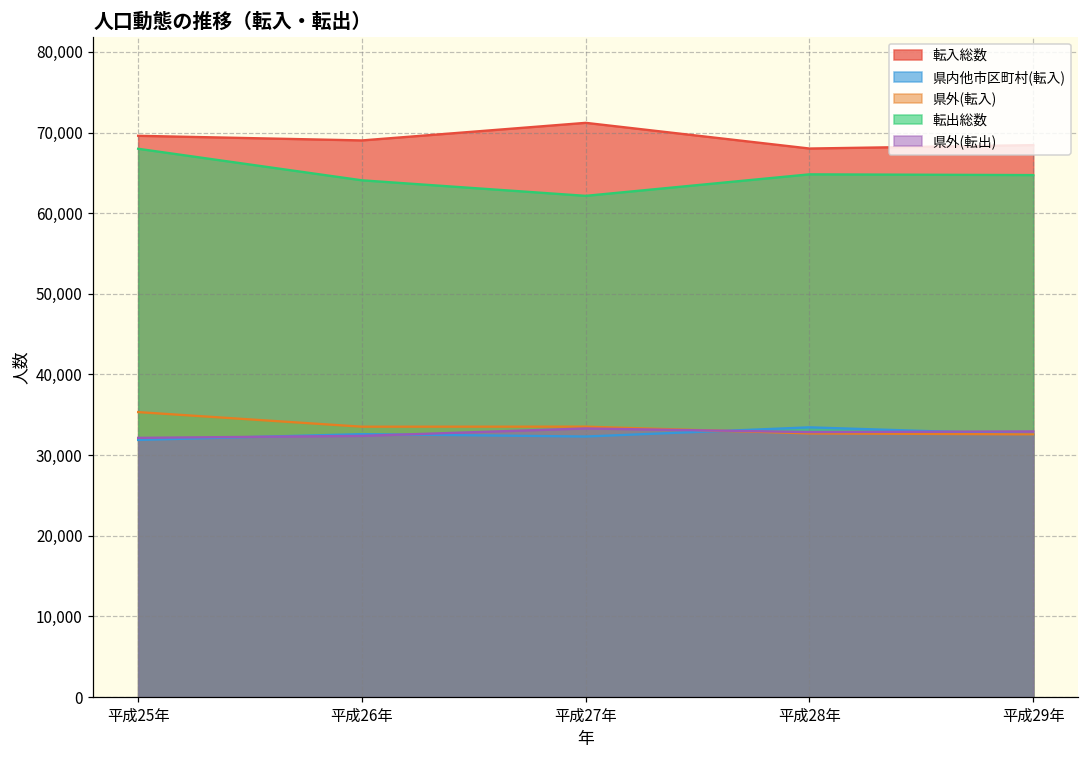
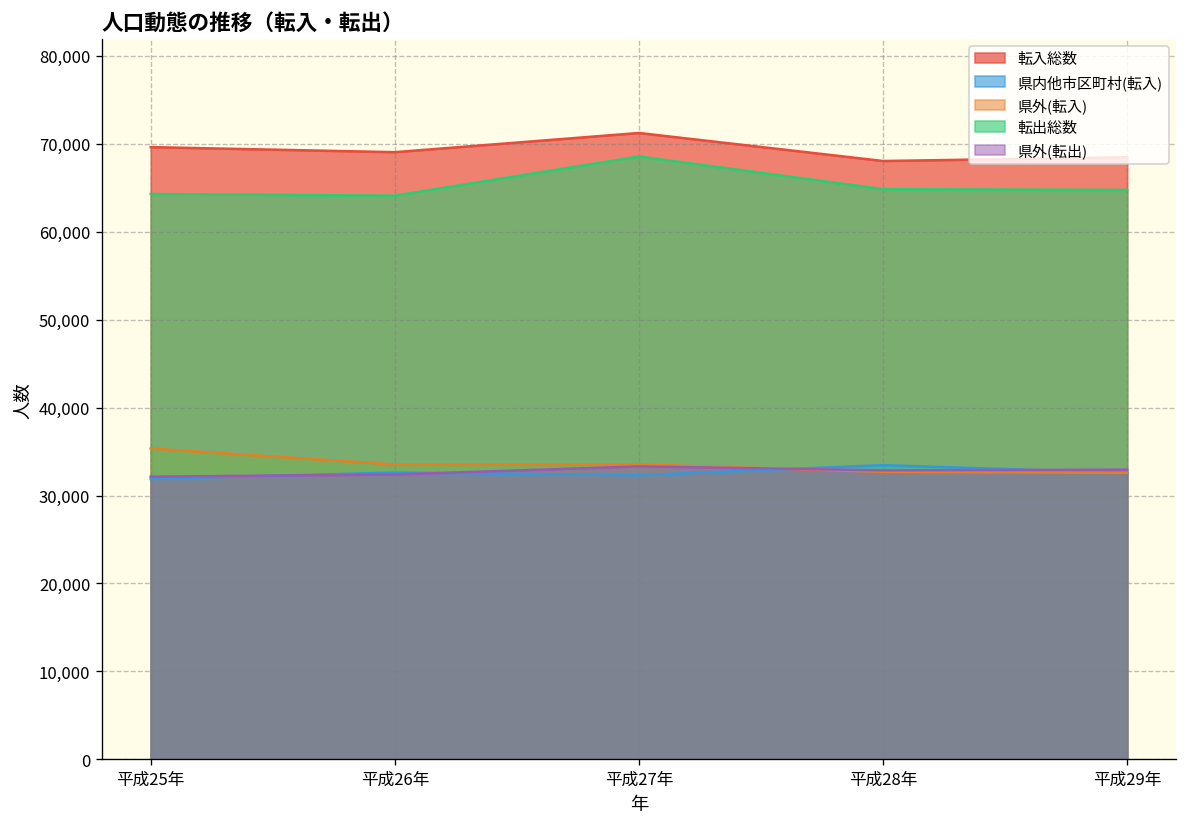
  {
    "県内他市区町村(転入)": {
      "平成27年": "32,000",
      "平成28年": "33,000"
    },
    "転出総数": {
-     "平成25年": "68,000",
+     "平成25年": "64,000",
      "平成26年": "64,000",
-     "平成27年": "62,000",
+     "平成27年": "69,000",
      "平成28年": "65,000",
      "平成29年": "65,000"
    },
    "県外(転出)": {
      "平成29年": "33,000"
    }
  }
